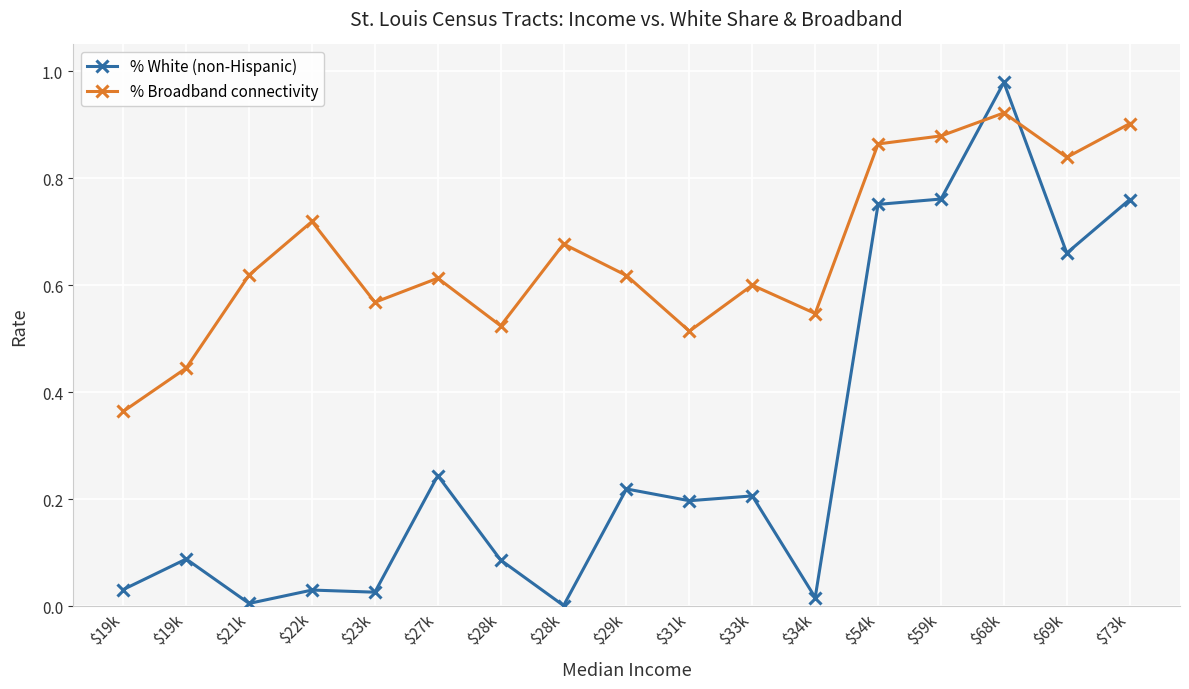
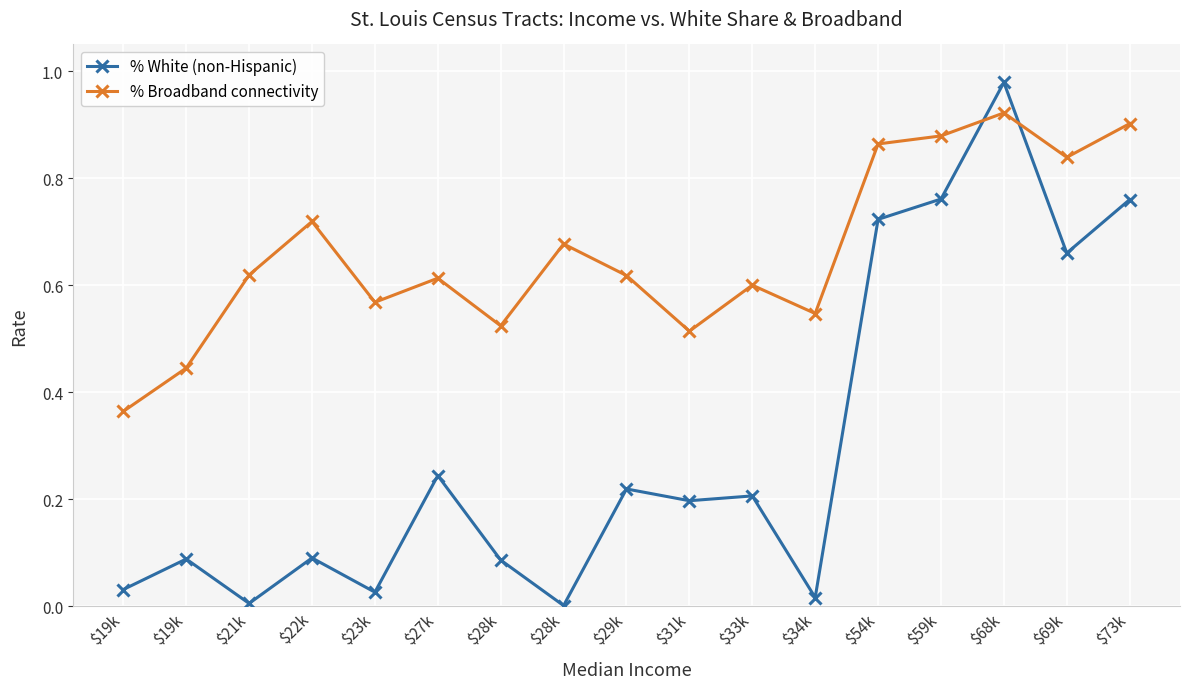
  {
    "% White (non-Hispanic)": {
      "$21k": 0.01,
-     "$22k": 0.03,
+     "$22k": 0.09,
      "$23k": 0.03,
      "$27k": 0.24,
      "$29k": 0.22,
      "$31k": 0.20,
      "$33k": 0.21,
      "$34k": 0.02,
-     "$54k": 0.75,
+     "$54k": 0.72,
      "$59k": 0.76,
      "$68k": 0.98,
      "$69k": 0.66,
      "$73k": 0.76
    },
    "% Broadband connectivity": {
      "$21k": 0.62,
      "$22k": 0.72,
      "$23k": 0.57,
      "$27k": 0.61,
      "$29k": 0.62,
      "$31k": 0.51,
      "$33k": 0.60,
      "$34k": 0.55,
      "$54k": 0.86,
      "$59k": 0.88,
      "$68k": 0.92,
      "$69k": 0.84,
      "$73k": 0.90
    }
  }
